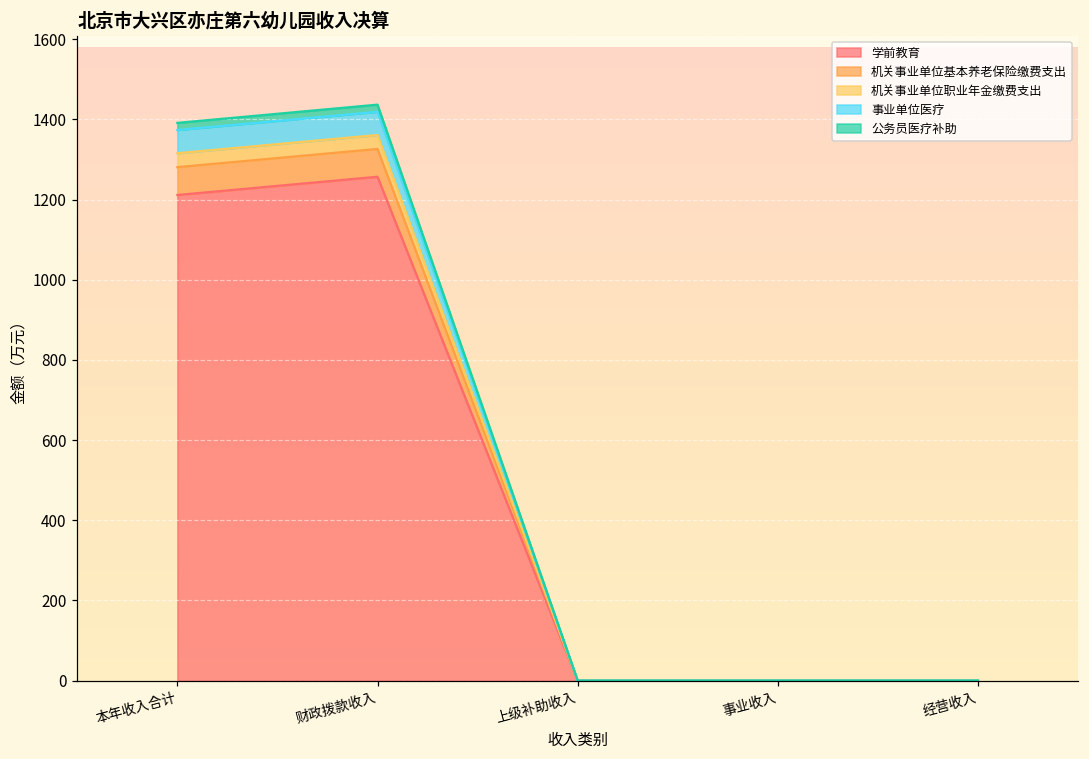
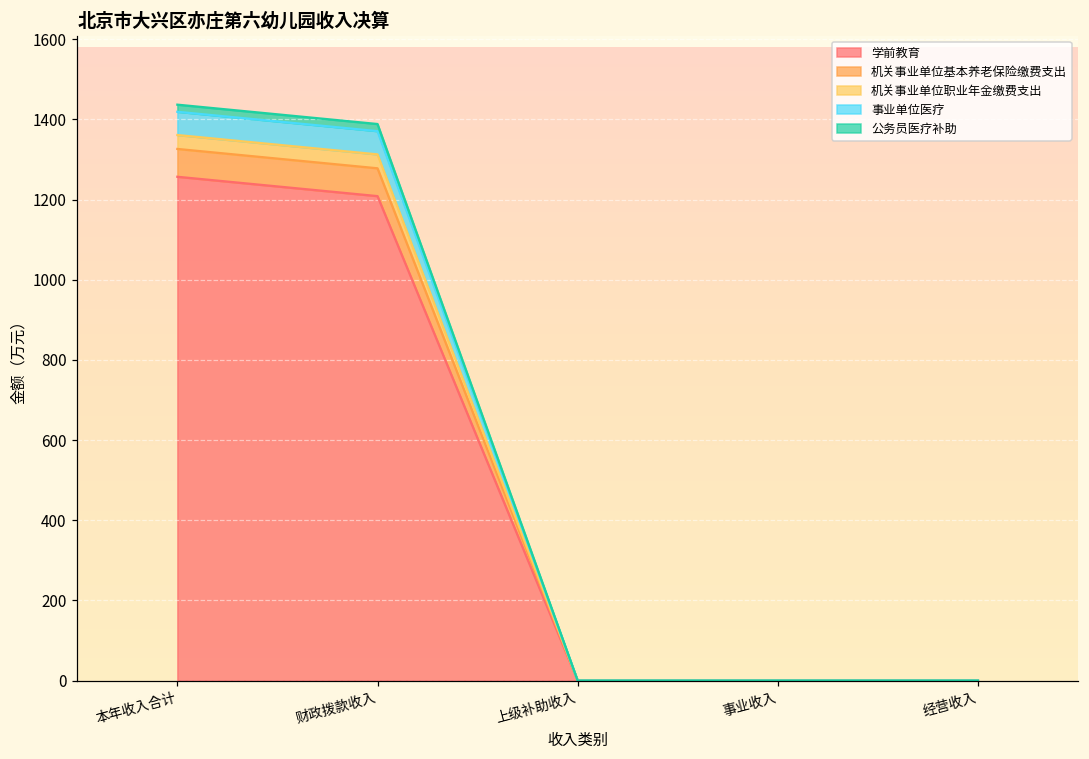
  {
    "学前教育": {
-     "本年收入合计": 1210,
-     "财政拨款收入": 1260
+     "本年收入合计": 1260,
+     "财政拨款收入": 1210
    },
    "事业单位医疗": {
      "本年收入合计": 60,
      "财政拨款收入": 60
    },
    "公务员医疗补助": {
      "本年收入合计": 20,
      "财政拨款收入": 20
    }
  }
